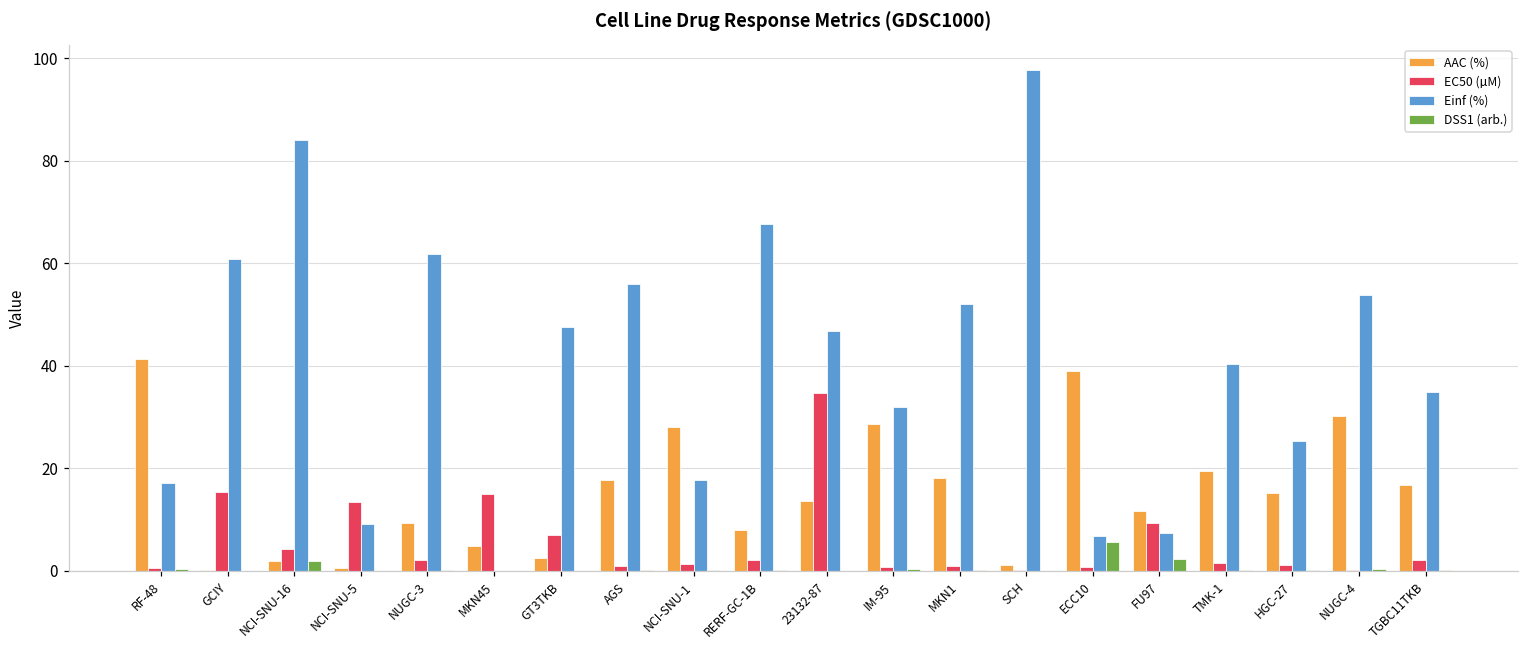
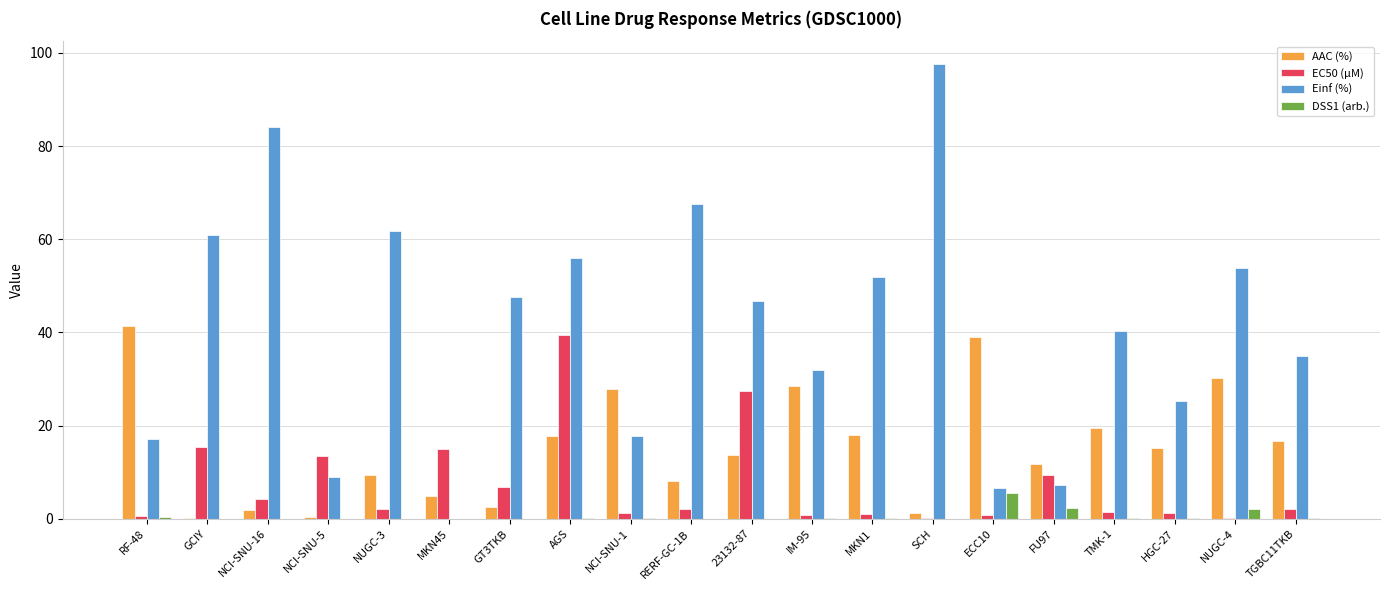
  {
    "AAC (%)": {
      "RF-48": 41,
      "NCI-SNU-16": 2,
      "NUGC-3": 9,
      "MKN45": 5,
      "GT3TKB": 2,
      "AGS": 18,
      "NCI-SNU-1": 28,
      "RERF-GC-1B": 8,
      "23132-87": 14,
      "IM-95": 29,
      "MKN1": 18,
      "SCH": 1,
      "ECC10": 39,
      "FU97": 12,
      "TMK-1": 19,
      "HGC-27": 15,
      "NUGC-4": 30,
      "TGBC11TKB": 17
    },
    "EC50 (µM)": {
      "GCIY": 15,
      "NCI-SNU-16": 4,
      "NCI-SNU-5": 14,
      "NUGC-3": 2,
      "MKN45": 15,
      "GT3TKB": 7,
-     "AGS": 1,
+     "AGS": 39,
      "NCI-SNU-1": 1,
      "RERF-GC-1B": 2,
-     "23132-87": 35,
+     "23132-87": 27,
      "IM-95": 1,
      "MKN1": 1,
      "ECC10": 1,
      "FU97": 9,
      "TMK-1": 1,
      "HGC-27": 1,
      "TGBC11TKB": 2
    },
    "Einf (%)": {
      "RF-48": 17,
      "GCIY": 61,
      "NCI-SNU-16": 84,
      "NCI-SNU-5": 9,
      "NUGC-3": 62,
      "MKN45": 0,
      "GT3TKB": 48,
      "AGS": 56,
      "NCI-SNU-1": 18,
      "RERF-GC-1B": 68,
      "23132-87": 47,
      "IM-95": 32,
      "MKN1": 52,
      "SCH": 98,
      "ECC10": 7,
      "FU97": 7,
      "TMK-1": 40,
      "HGC-27": 25,
      "NUGC-4": 54,
      "TGBC11TKB": 35
    },
    "DSS1 (arb.)": {
      "GCIY": 0,
-     "NCI-SNU-16": 2,
+     "NCI-SNU-16": 0,
      "NCI-SNU-5": 0,
      "MKN45": 0,
      "23132-87": 0,
      "SCH": 0,
      "ECC10": 6,
      "FU97": 2,
-     "NUGC-4": 0
+     "NUGC-4": 2
    }
  }
